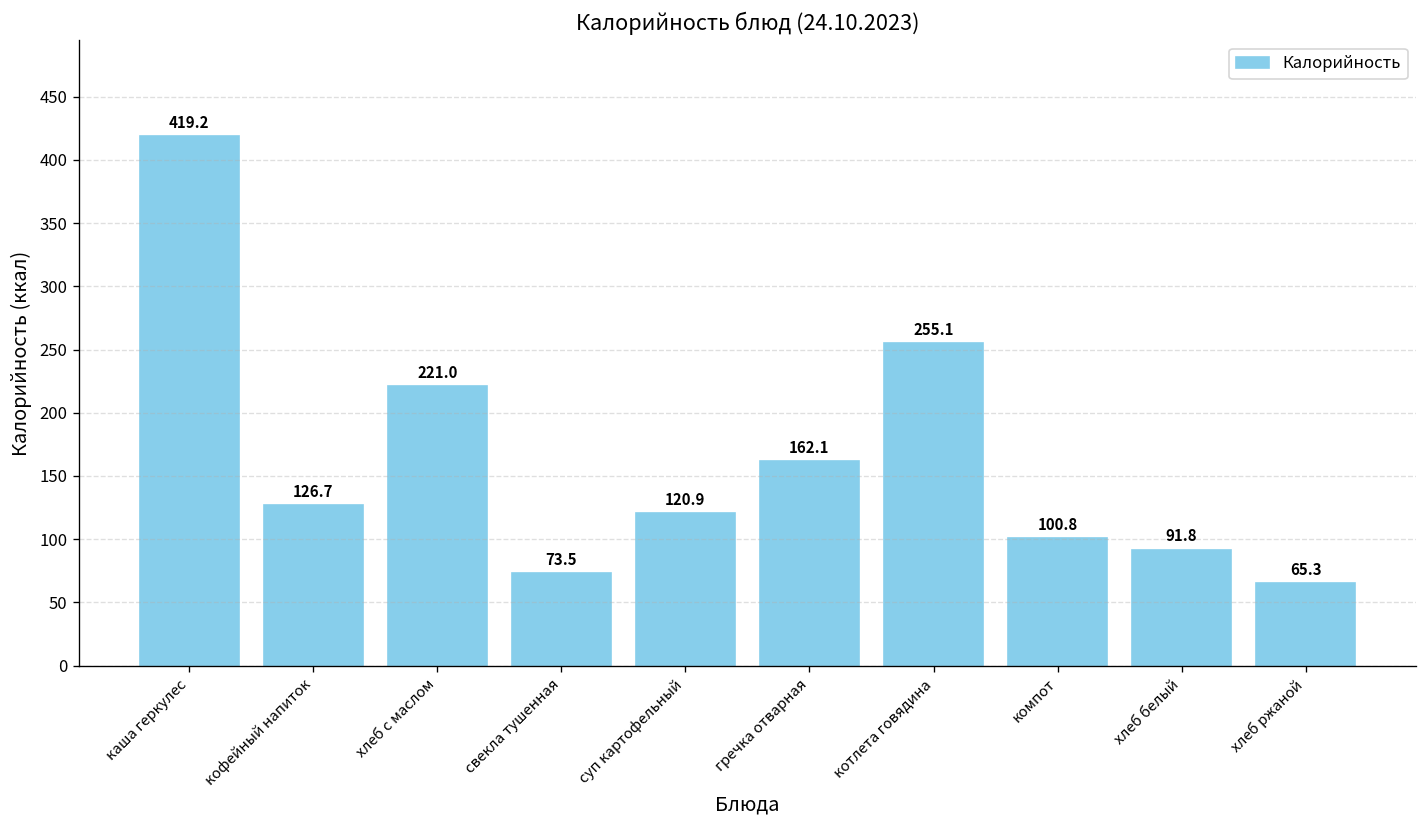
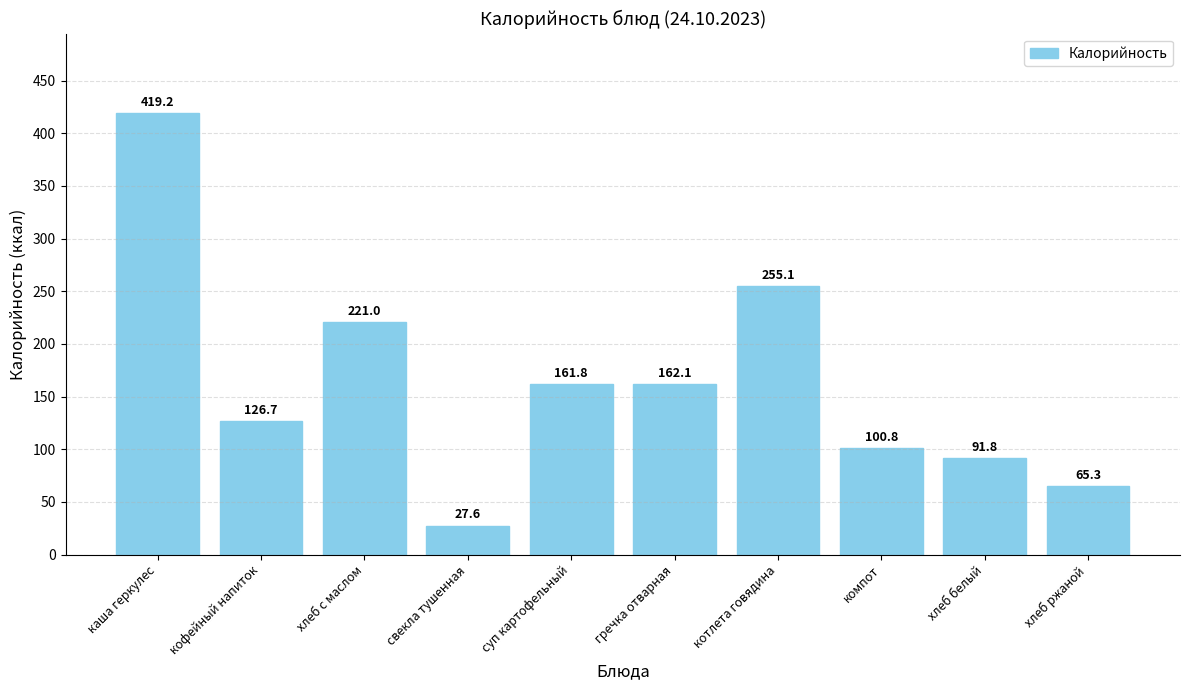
  {
    "каша геркулес": 419.2,
    "кофейный напиток": 126.7,
    "хлеб с маслом": 221.0,
-   "свекла тушенная": 73.5,
-   "суп картофельный": 120.9,
+   "свекла тушенная": 27.6,
+   "суп картофельный": 161.8,
    "гречка отварная": 162.1,
    "котлета говядина": 255.1,
    "компот": 100.8,
    "хлеб белый": 91.8,
    "хлеб ржаной": 65.3
  }
